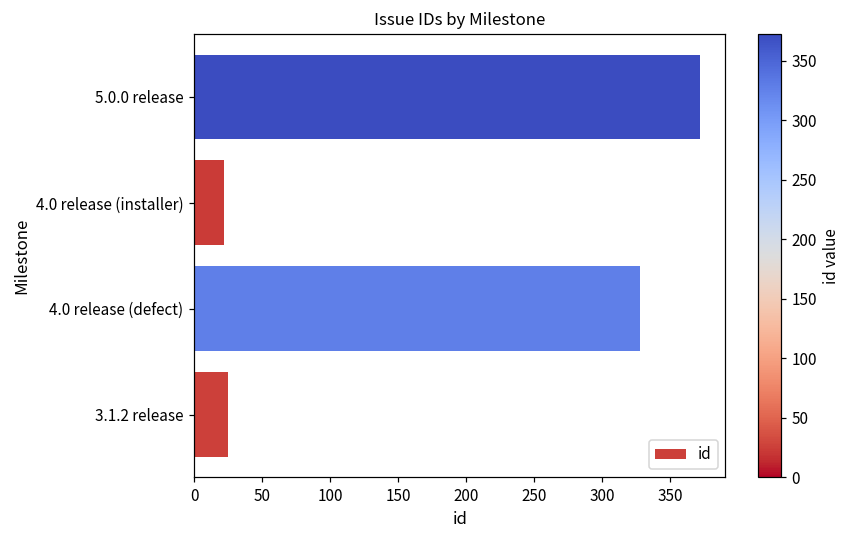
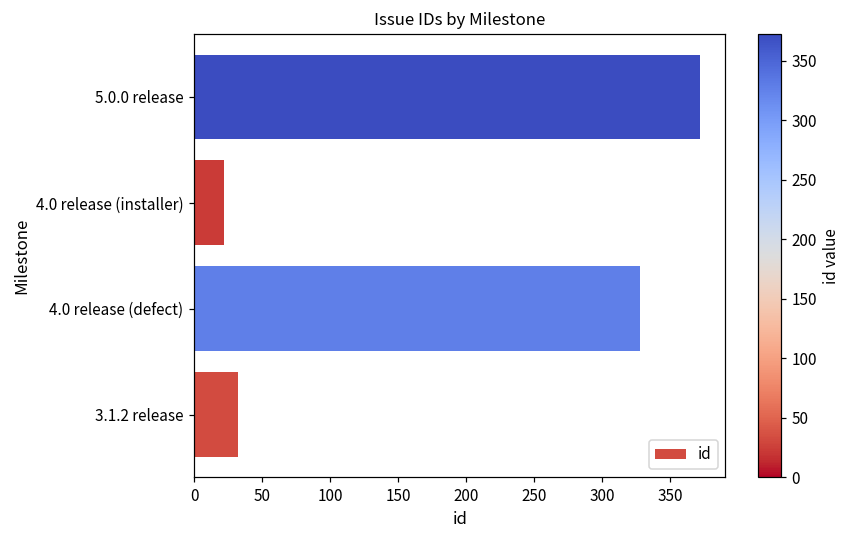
  {
    "5.0.0 release": 372,
    "4.0 release (installer)": 22,
    "4.0 release (defect)": 328,
-   "3.1.2 release": 25
+   "3.1.2 release": 32
  }
